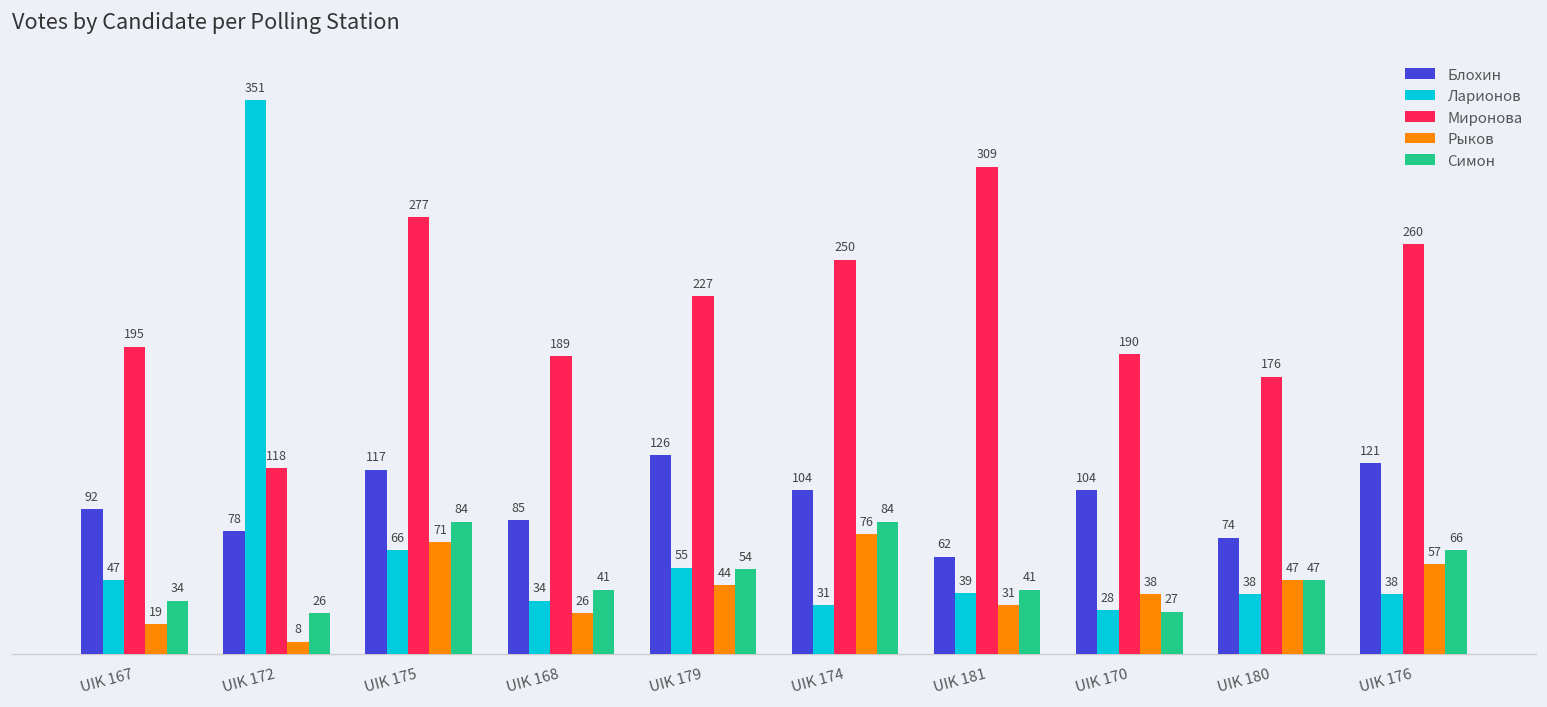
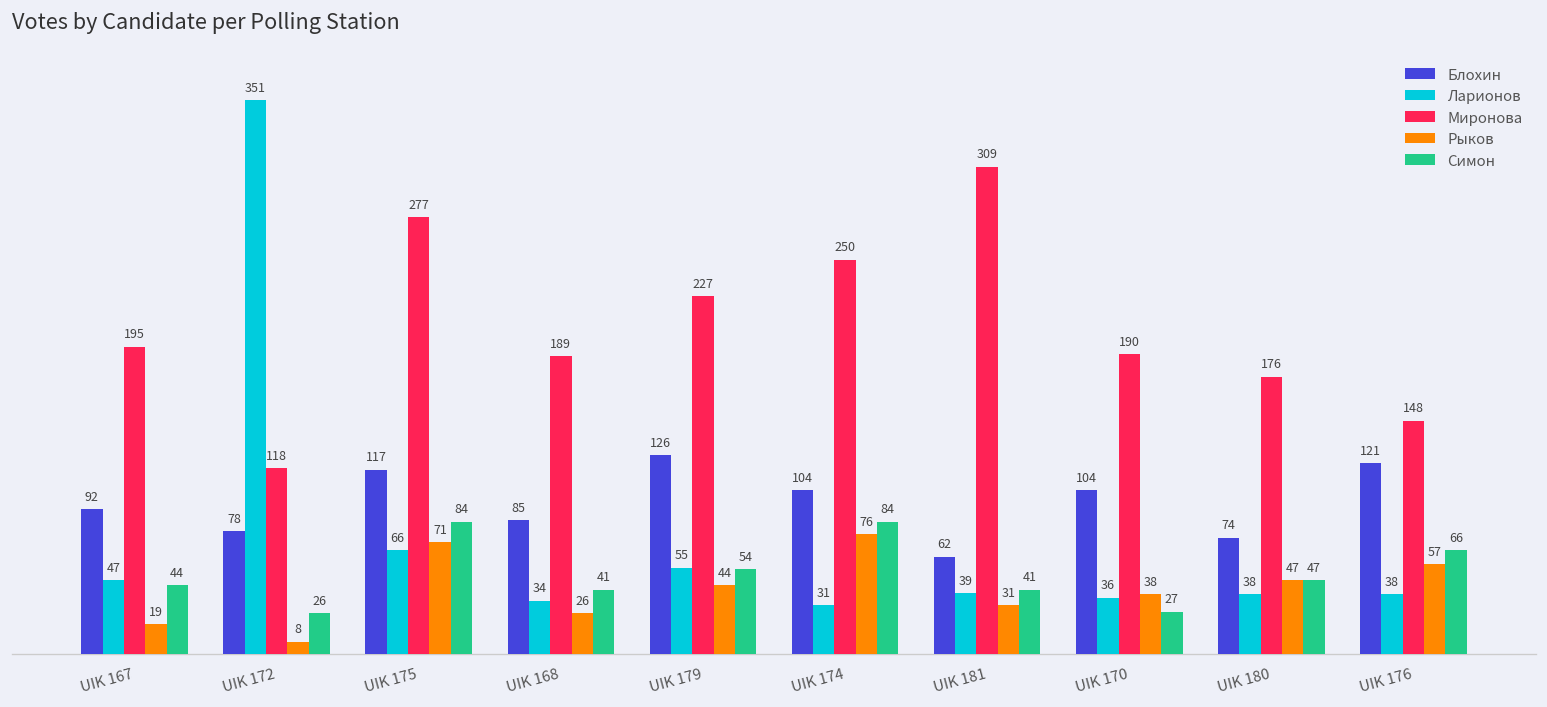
  {
    "Блохин": {
      "UIK 167": 92,
      "UIK 172": 78,
      "UIK 175": 117,
      "UIK 168": 85,
      "UIK 179": 126,
      "UIK 174": 104,
      "UIK 181": 62,
      "UIK 170": 104,
      "UIK 180": 74,
      "UIK 176": 121
    },
    "Ларионов": {
      "UIK 167": 47,
      "UIK 172": 351,
      "UIK 175": 66,
      "UIK 168": 34,
      "UIK 179": 55,
      "UIK 174": 31,
      "UIK 181": 39,
-     "UIK 170": 28,
+     "UIK 170": 36,
      "UIK 180": 38,
      "UIK 176": 38
    },
    "Миронова": {
      "UIK 167": 195,
      "UIK 172": 118,
      "UIK 175": 277,
      "UIK 168": 189,
      "UIK 179": 227,
      "UIK 174": 250,
      "UIK 181": 309,
      "UIK 170": 190,
      "UIK 180": 176,
-     "UIK 176": 260
+     "UIK 176": 148
    },
    "Рыков": {
      "UIK 167": 19,
      "UIK 172": 8,
      "UIK 175": 71,
      "UIK 168": 26,
      "UIK 179": 44,
      "UIK 174": 76,
      "UIK 181": 31,
      "UIK 170": 38,
      "UIK 180": 47,
      "UIK 176": 57
    },
    "Симон": {
-     "UIK 167": 34,
+     "UIK 167": 44,
      "UIK 172": 26,
      "UIK 175": 84,
      "UIK 168": 41,
      "UIK 179": 54,
      "UIK 174": 84,
      "UIK 181": 41,
      "UIK 170": 27,
      "UIK 180": 47,
      "UIK 176": 66
    }
  }
